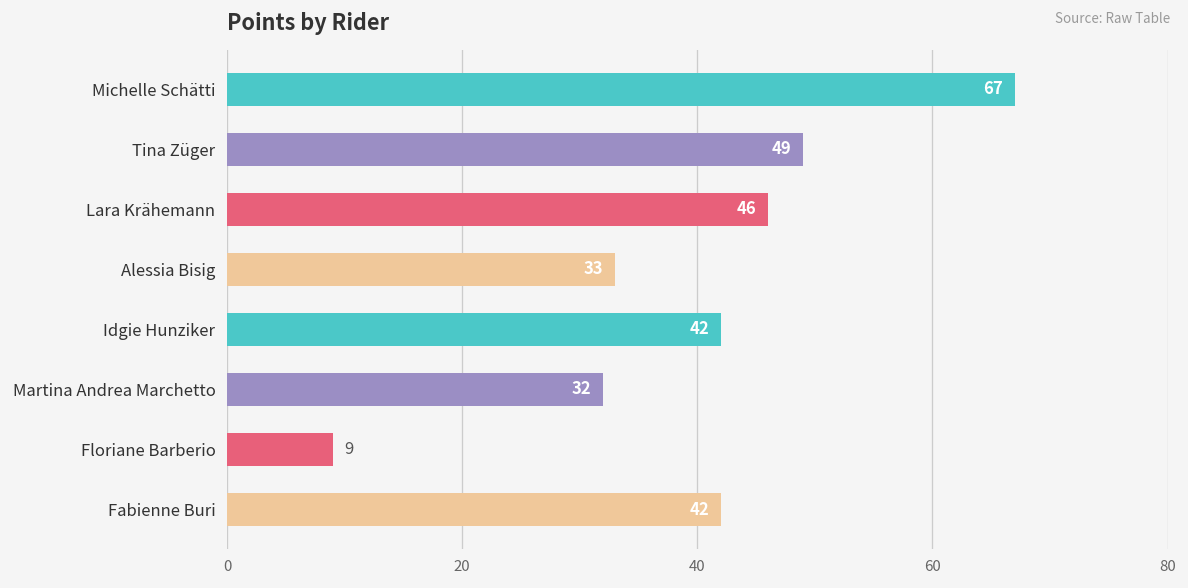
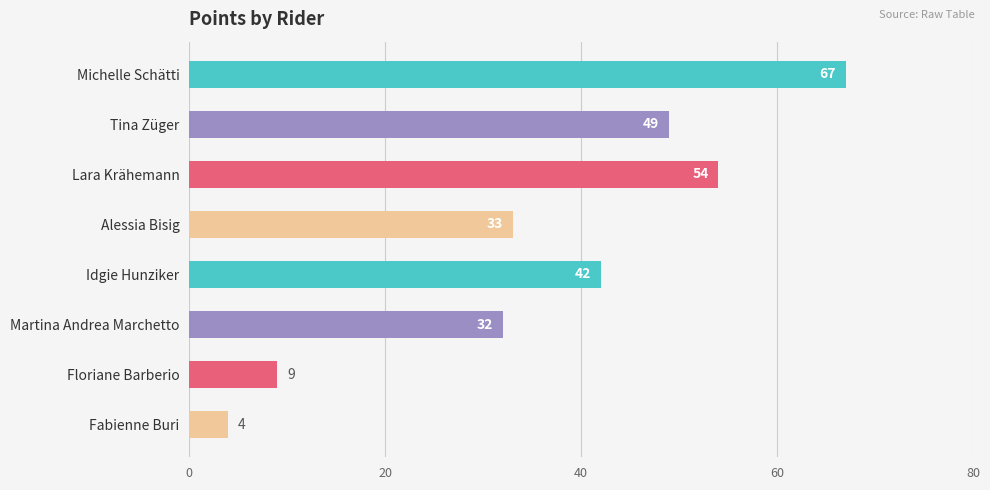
  {
    "Michelle Schätti": 67,
    "Tina Züger": 49,
-   "Lara Krähemann": 46,
+   "Lara Krähemann": 54,
    "Alessia Bisig": 33,
    "Idgie Hunziker": 42,
    "Martina Andrea Marchetto": 32,
    "Floriane Barberio": 9,
-   "Fabienne Buri": 42
+   "Fabienne Buri": 4
  }
